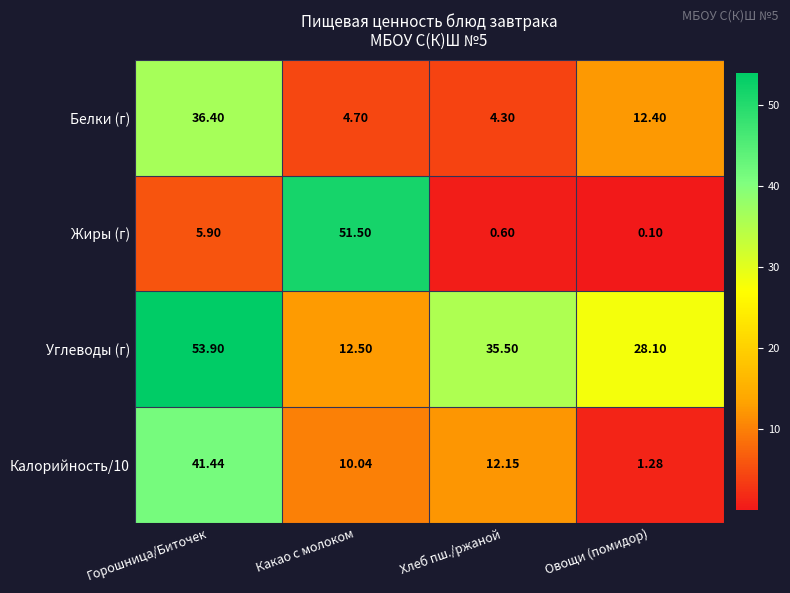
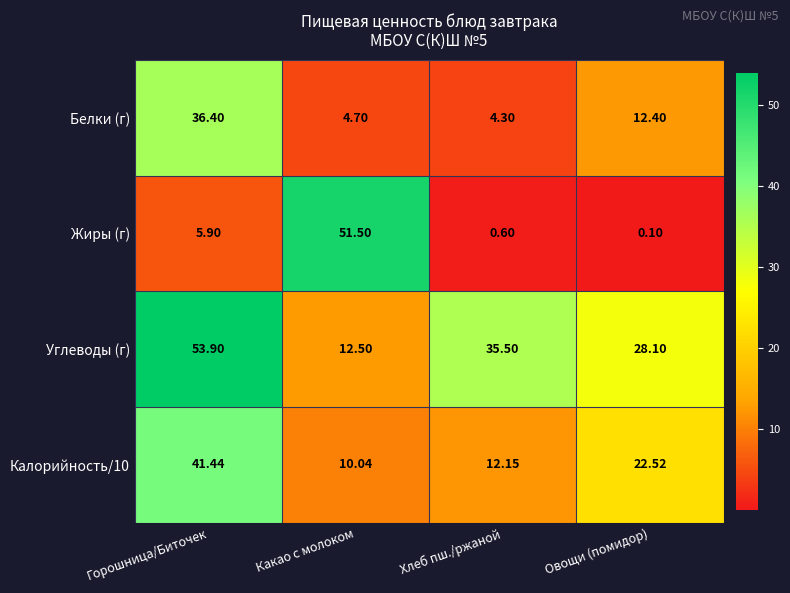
  {
    "Белки (г)": {
      "Горошница/Биточек": 36.40,
      "Какао с молоком": 4.70,
      "Хлеб пш./ржаной": 4.30,
      "Овощи (помидор)": 12.40
    },
    "Жиры (г)": {
      "Горошница/Биточек": 5.90,
      "Какао с молоком": 51.50,
      "Хлеб пш./ржаной": 0.60,
      "Овощи (помидор)": 0.10
    },
    "Углеводы (г)": {
      "Горошница/Биточек": 53.90,
      "Какао с молоком": 12.50,
      "Хлеб пш./ржаной": 35.50,
      "Овощи (помидор)": 28.10
    },
    "Калорийность/10": {
      "Горошница/Биточек": 41.44,
      "Какао с молоком": 10.04,
      "Хлеб пш./ржаной": 12.15,
-     "Овощи (помидор)": 1.28
+     "Овощи (помидор)": 22.52
    }
  }
